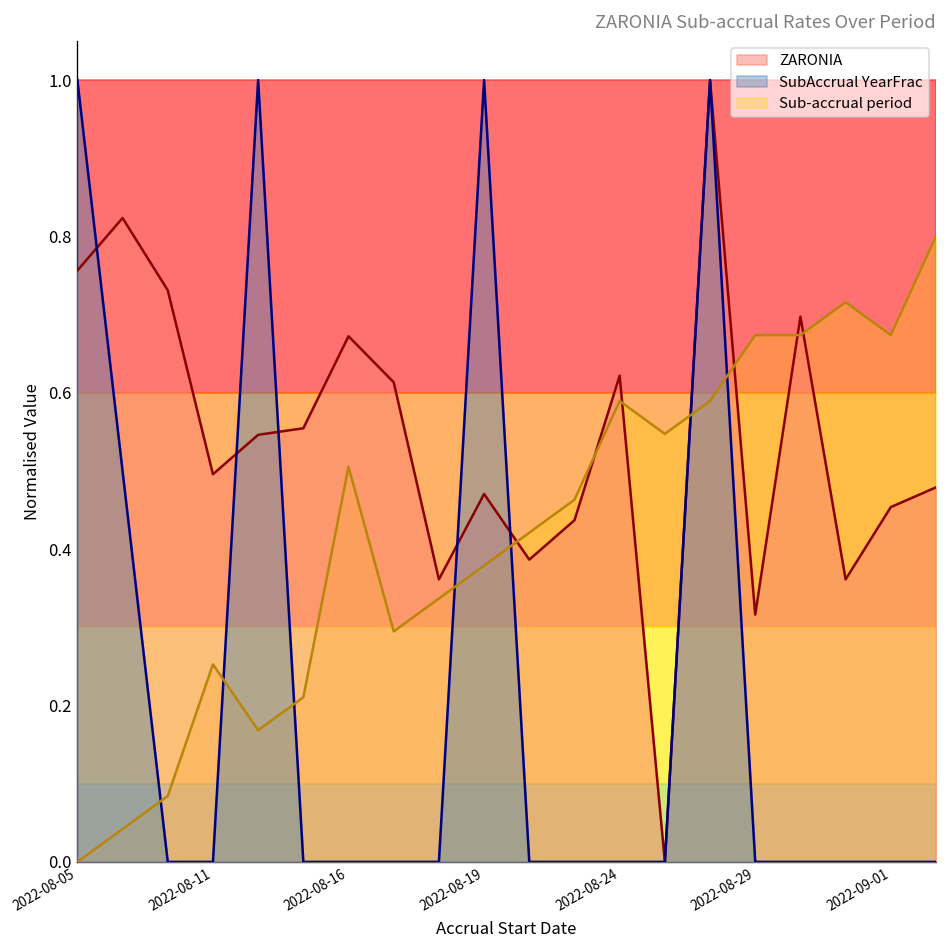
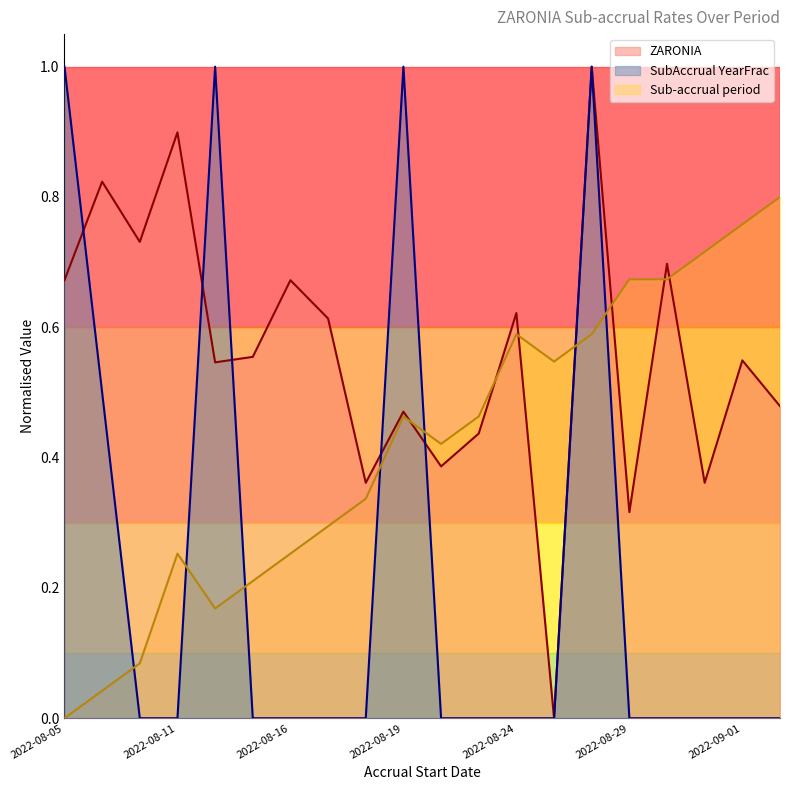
  {
    "ZARONIA": {
-     "2022-08-05": 0.76,
-     "2022-08-11": 0.50,
+     "2022-08-05": 0.67,
+     "2022-08-11": 0.90,
      "2022-08-16": 0.67,
      "2022-08-19": 0.47,
      "2022-08-24": 0.62,
      "2022-08-29": 0.32,
-     "2022-09-01": 0.45
+     "2022-09-01": 0.55
    },
    "SubAccrual YearFrac": {
      "2022-08-05": 1.00,
      "2022-08-11": 0.00,
      "2022-08-16": 0.00,
      "2022-08-19": 1.00,
      "2022-08-24": 0.00,
      "2022-08-29": 0.00,
      "2022-09-01": 0.00
    },
    "Sub-accrual period": {
      "2022-08-05": 0.00,
      "2022-08-11": 0.25,
-     "2022-08-16": 0.51,
-     "2022-08-19": 0.38,
+     "2022-08-16": 0.25,
+     "2022-08-19": 0.46,
      "2022-08-24": 0.59,
      "2022-08-29": 0.67,
-     "2022-09-01": 0.67
+     "2022-09-01": 0.76
    }
  }
